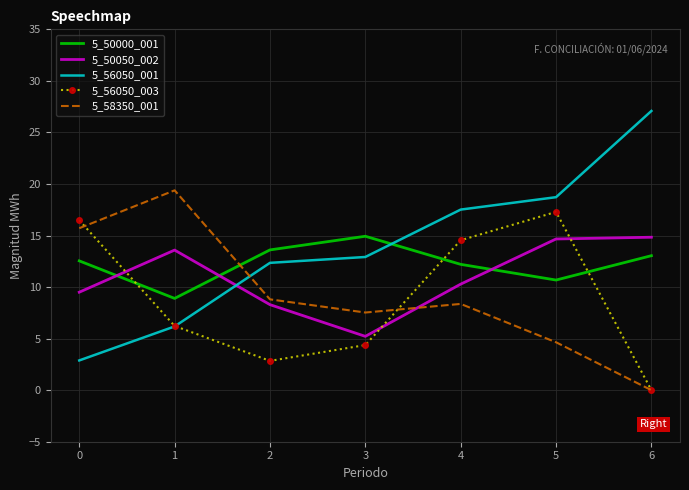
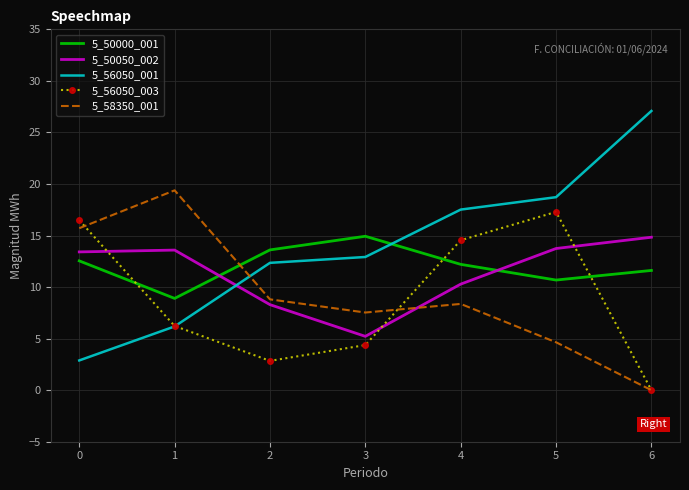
  {
    "5_50000_001": {
      "0": 12.5,
      "1": 8.9,
      "2": 13.6,
      "3": 14.9,
      "4": 12.2,
      "5": 10.7,
-     "6": 13.0
+     "6": 11.6
    },
    "5_50050_002": {
-     "0": 9.5,
+     "0": 13.4,
      "1": 13.6,
      "2": 8.3,
      "3": 5.2,
      "4": 10.3,
-     "5": 14.7,
+     "5": 13.7,
      "6": 14.8
    },
    "5_56050_001": {
      "0": 2.9,
      "2": 12.4,
      "3": 12.9,
      "4": 17.5,
      "5": 18.7,
      "6": 27.1
    },
    "5_56050_003": {
      "0": 16.5,
      "2": 2.8,
      "3": 4.4,
      "4": 14.5,
      "5": 17.3
    },
    "5_58350_001": {
      "0": 15.7,
      "1": 19.4,
      "2": 8.8,
      "3": 7.5,
      "4": 8.4,
      "5": 4.6
    }
  }
